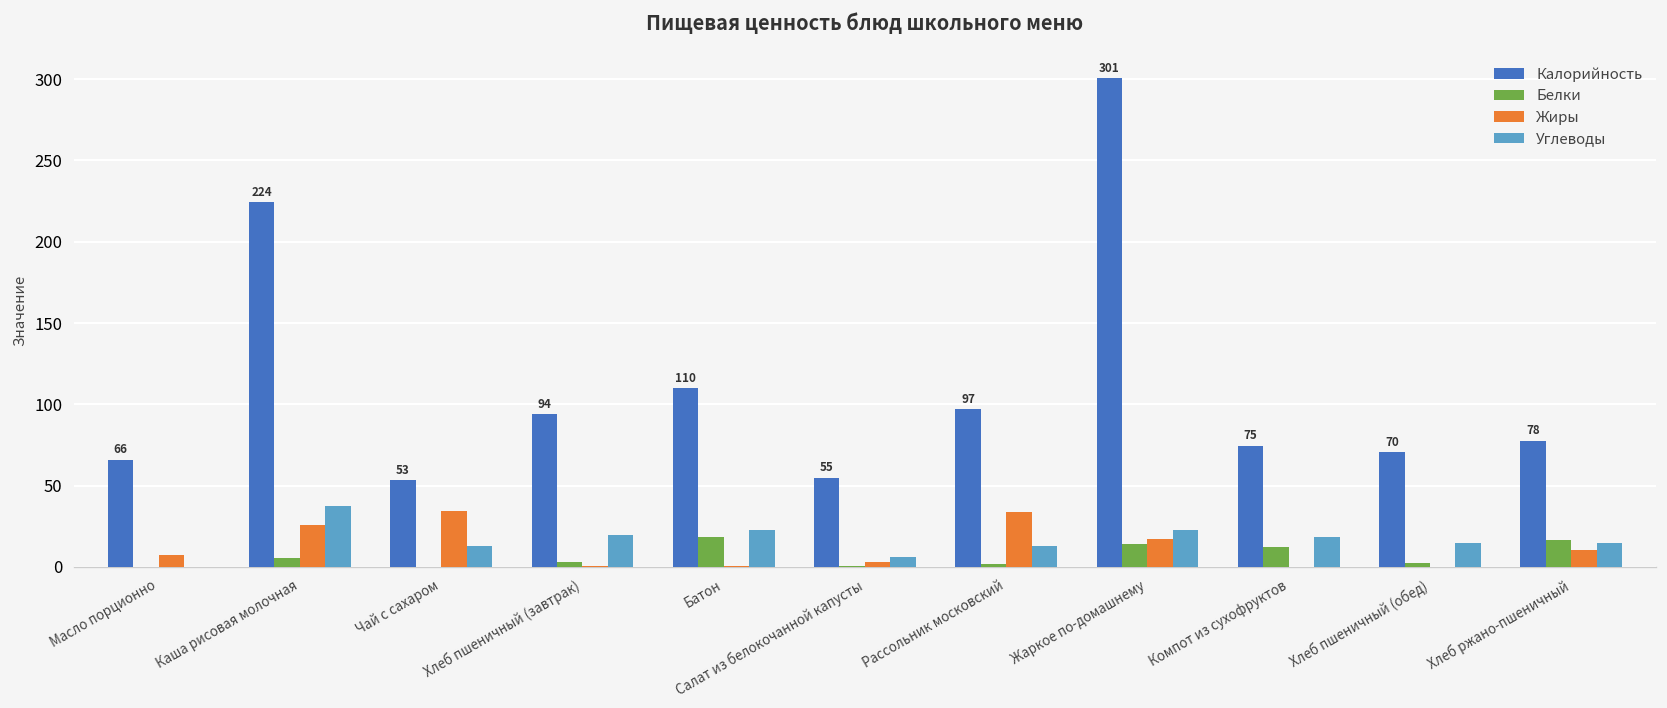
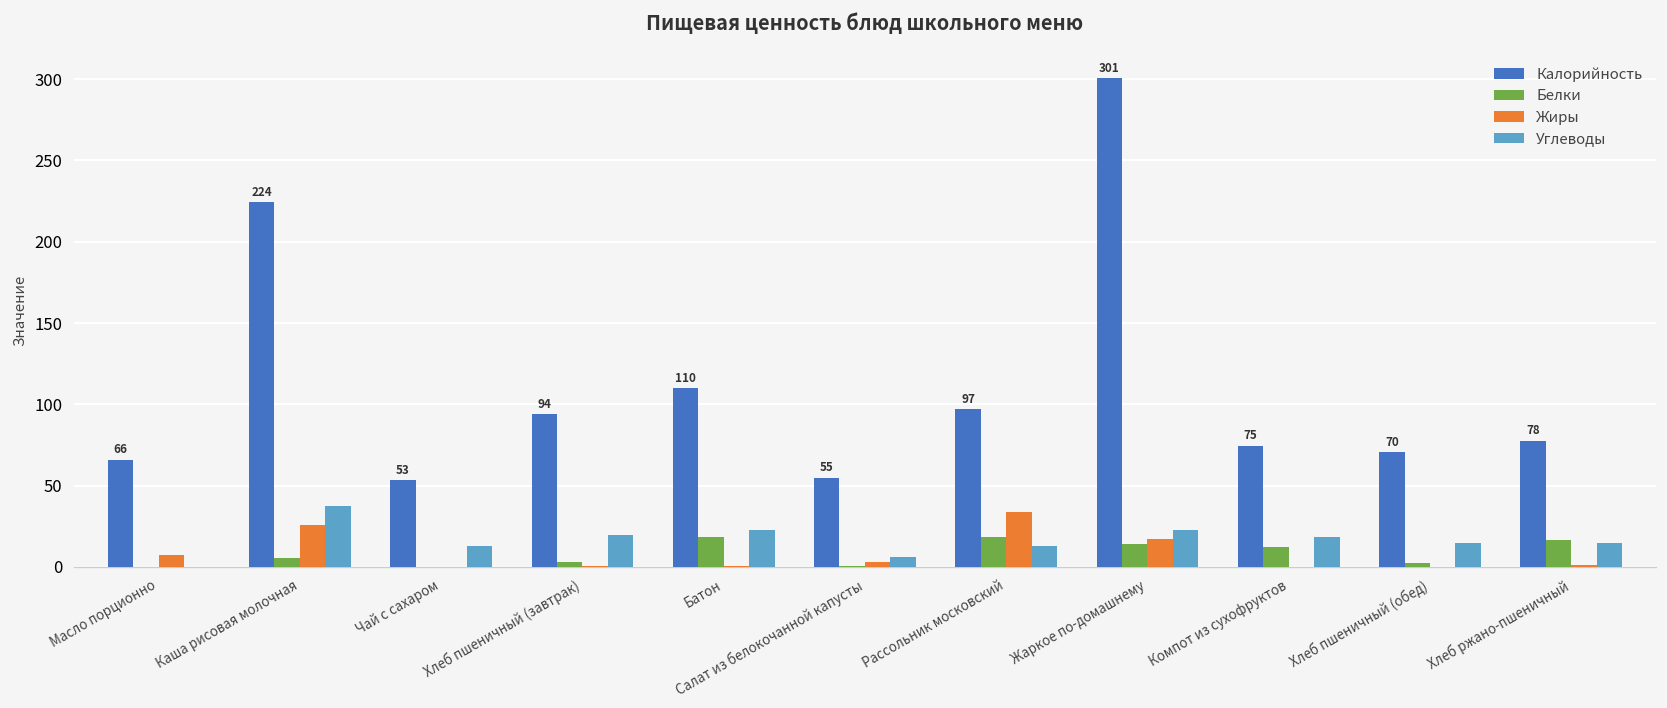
  {
    "Белки": {
      "Каша рисовая молочная": 5,
      "Хлеб пшеничный (завтрак)": 3,
      "Батон": 18,
-     "Рассольник московский": 2,
+     "Рассольник московский": 18,
      "Жаркое по-домашнему": 14,
      "Компот из сухофруктов": 12,
      "Хлеб пшеничный (обед)": 2,
      "Хлеб ржано-пшеничный": 17
    },
    "Жиры": {
      "Масло порционно": 7,
      "Каша рисовая молочная": 26,
-     "Чай с сахаром": 35,
+     "Чай с сахаром": 0,
      "Салат из белокочанной капусты": 3,
      "Рассольник московский": 34,
      "Жаркое по-домашнему": 17,
      "Компот из сухофруктов": 0,
-     "Хлеб ржано-пшеничный": 11
+     "Хлеб ржано-пшеничный": 1
    }
  }
